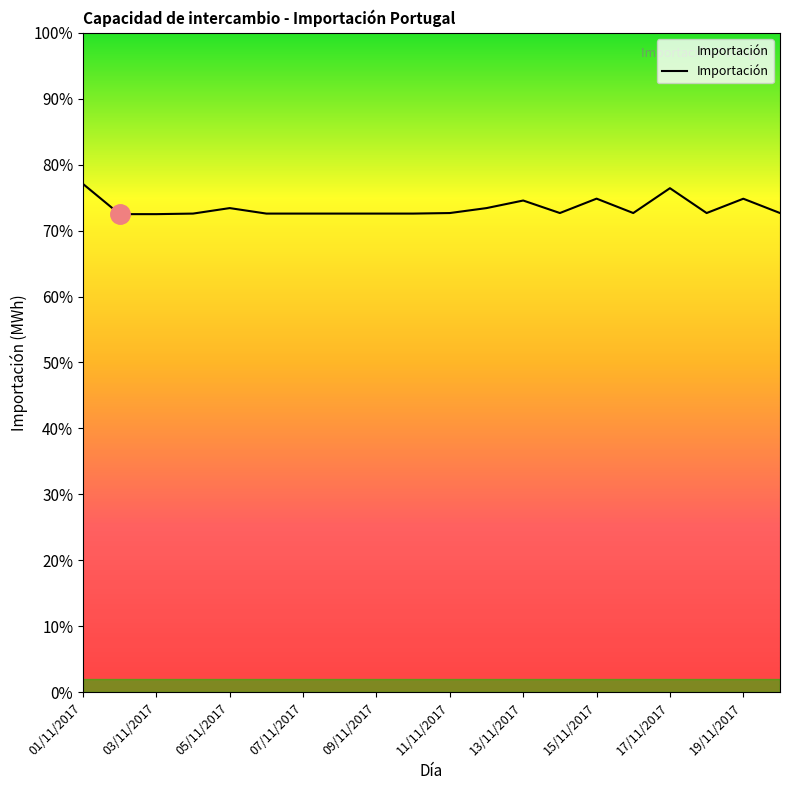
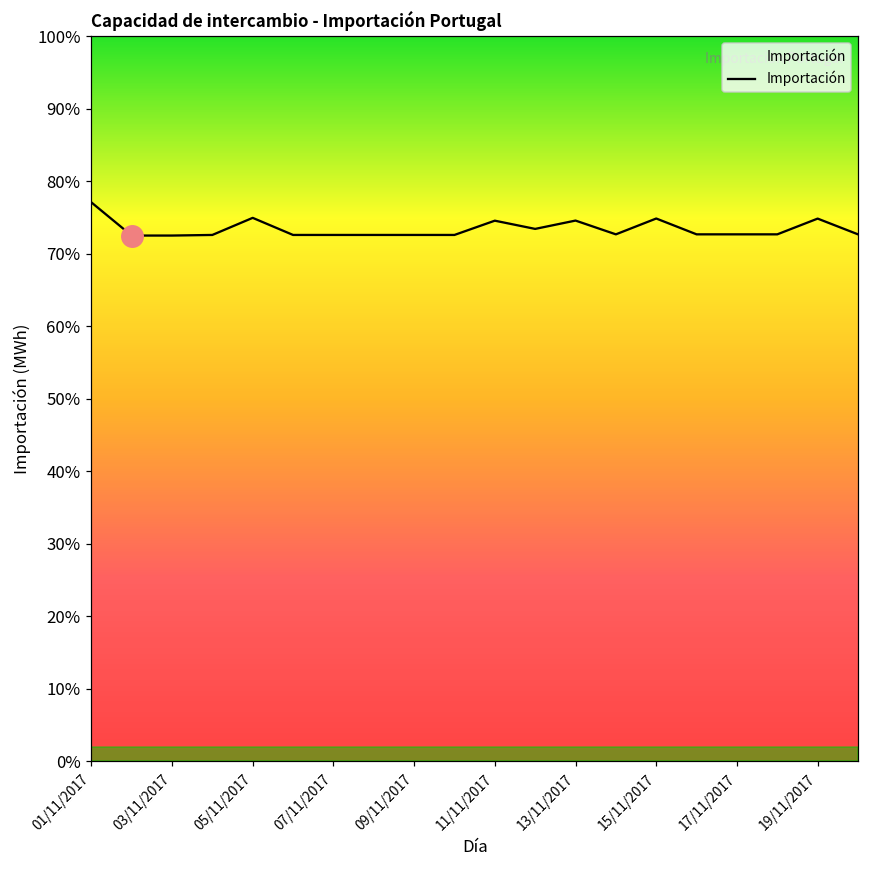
  {
    "Importación": {
      "01/11/2017": "77%",
      "03/11/2017": "73%",
-     "05/11/2017": "73%",
+     "05/11/2017": "75%",
      "07/11/2017": "73%",
      "09/11/2017": "73%",
-     "11/11/2017": "73%",
+     "11/11/2017": "75%",
      "13/11/2017": "75%",
      "15/11/2017": "75%",
-     "17/11/2017": "76%",
+     "17/11/2017": "73%",
      "19/11/2017": "75%"
    }
  }
